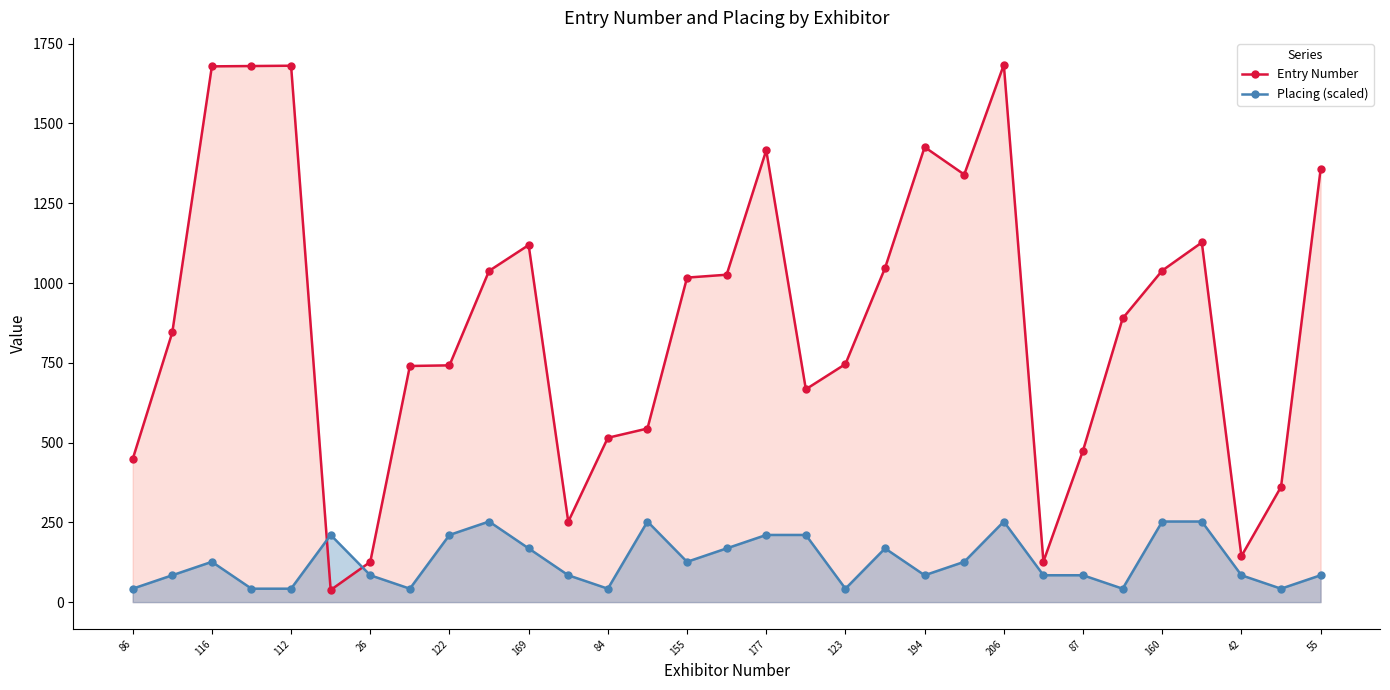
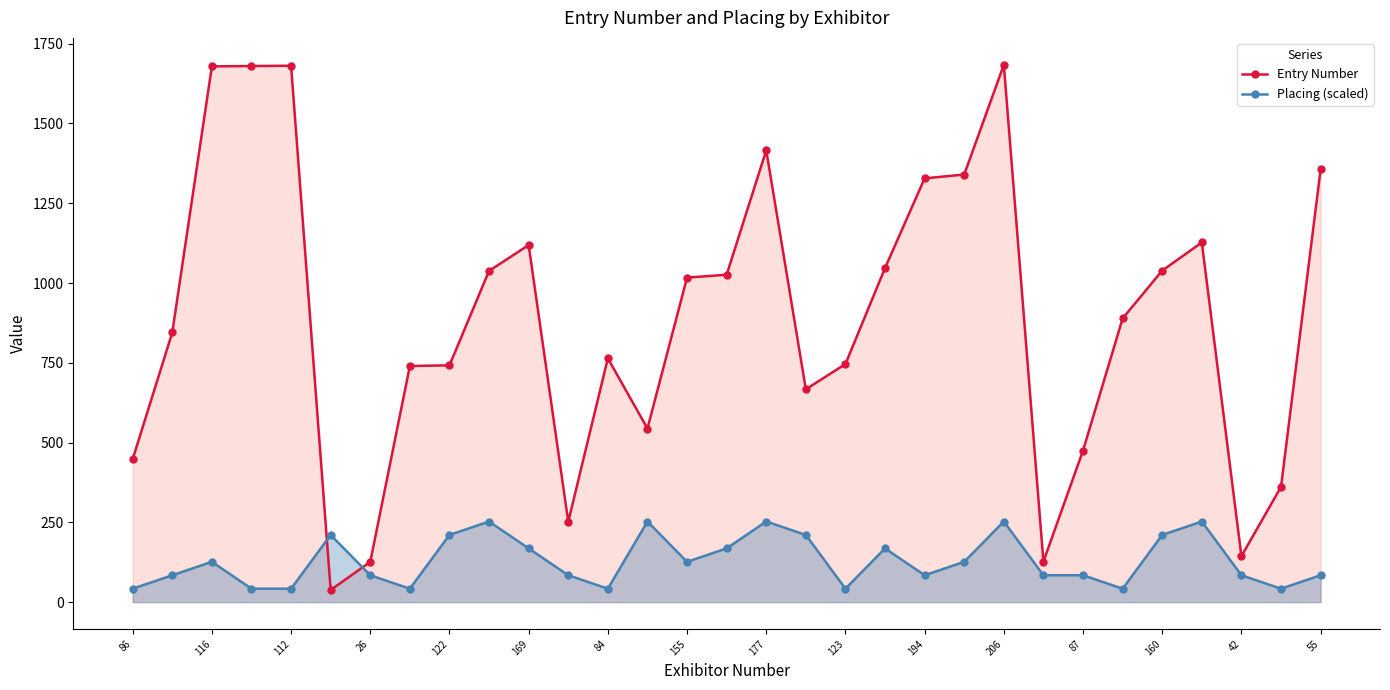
  {
    "Entry Number": {
      "86": 450,
      "116": 1680,
      "112": 1680,
      "26": 130,
      "122": 740,
      "169": 1120,
-     "84": 520,
+     "84": 760,
      "155": 1020,
      "177": 1420,
      "123": 750,
-     "194": 1430,
+     "194": 1330,
      "206": 1680,
      "87": 480,
      "160": 1040,
      "42": 140,
      "55": 1360
    },
    "Placing (scaled)": {
      "86": 40,
      "116": 130,
      "112": 40,
      "26": 80,
      "122": 210,
      "169": 170,
      "84": 40,
      "155": 130,
-     "177": 210,
+     "177": 250,
      "123": 40,
      "194": 80,
      "206": 250,
      "87": 80,
-     "160": 250,
+     "160": 210,
      "42": 80,
      "55": 80
    }
  }
